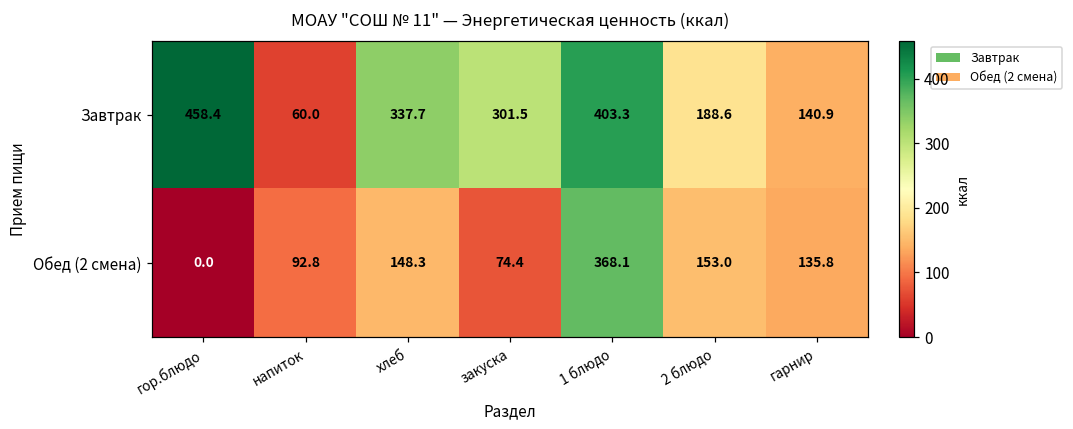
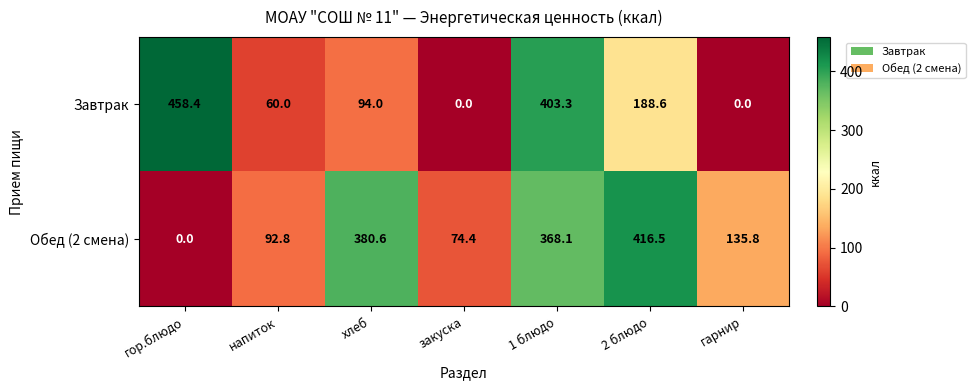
  {
    "Завтрак": {
      "гор.блюдо": 458.4,
      "напиток": 60.0,
-     "хлеб": 337.7,
-     "закуска": 301.5,
+     "хлеб": 94.0,
+     "закуска": 0.0,
      "1 блюдо": 403.3,
      "2 блюдо": 188.6,
-     "гарнир": 140.9
+     "гарнир": 0.0
    },
    "Обед (2 смена)": {
      "гор.блюдо": 0.0,
      "напиток": 92.8,
-     "хлеб": 148.3,
+     "хлеб": 380.6,
      "закуска": 74.4,
      "1 блюдо": 368.1,
-     "2 блюдо": 153.0,
+     "2 блюдо": 416.5,
      "гарнир": 135.8
    }
  }
